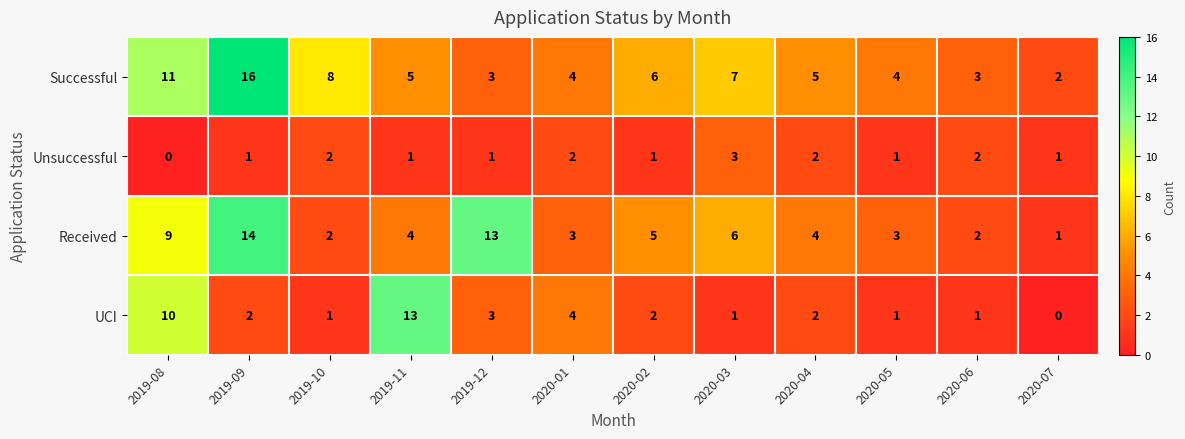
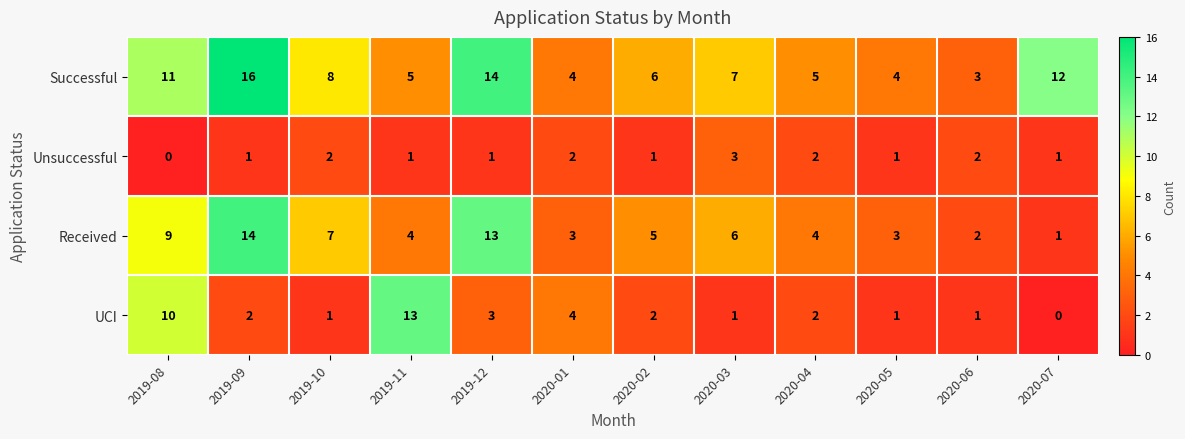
  {
    "Successful": {
      "2019-08": 11,
      "2019-09": 16,
      "2019-10": 8,
      "2019-11": 5,
-     "2019-12": 3,
+     "2019-12": 14,
      "2020-01": 4,
      "2020-02": 6,
      "2020-03": 7,
      "2020-04": 5,
      "2020-05": 4,
      "2020-06": 3,
-     "2020-07": 2
+     "2020-07": 12
    },
    "Unsuccessful": {
      "2019-08": 0,
      "2019-09": 1,
      "2019-10": 2,
      "2019-11": 1,
      "2019-12": 1,
      "2020-01": 2,
      "2020-02": 1,
      "2020-03": 3,
      "2020-04": 2,
      "2020-05": 1,
      "2020-06": 2,
      "2020-07": 1
    },
    "Received": {
      "2019-08": 9,
      "2019-09": 14,
-     "2019-10": 2,
+     "2019-10": 7,
      "2019-11": 4,
      "2019-12": 13,
      "2020-01": 3,
      "2020-02": 5,
      "2020-03": 6,
      "2020-04": 4,
      "2020-05": 3,
      "2020-06": 2,
      "2020-07": 1
    },
    "UCI": {
      "2019-08": 10,
      "2019-09": 2,
      "2019-10": 1,
      "2019-11": 13,
      "2019-12": 3,
      "2020-01": 4,
      "2020-02": 2,
      "2020-03": 1,
      "2020-04": 2,
      "2020-05": 1,
      "2020-06": 1,
      "2020-07": 0
    }
  }
